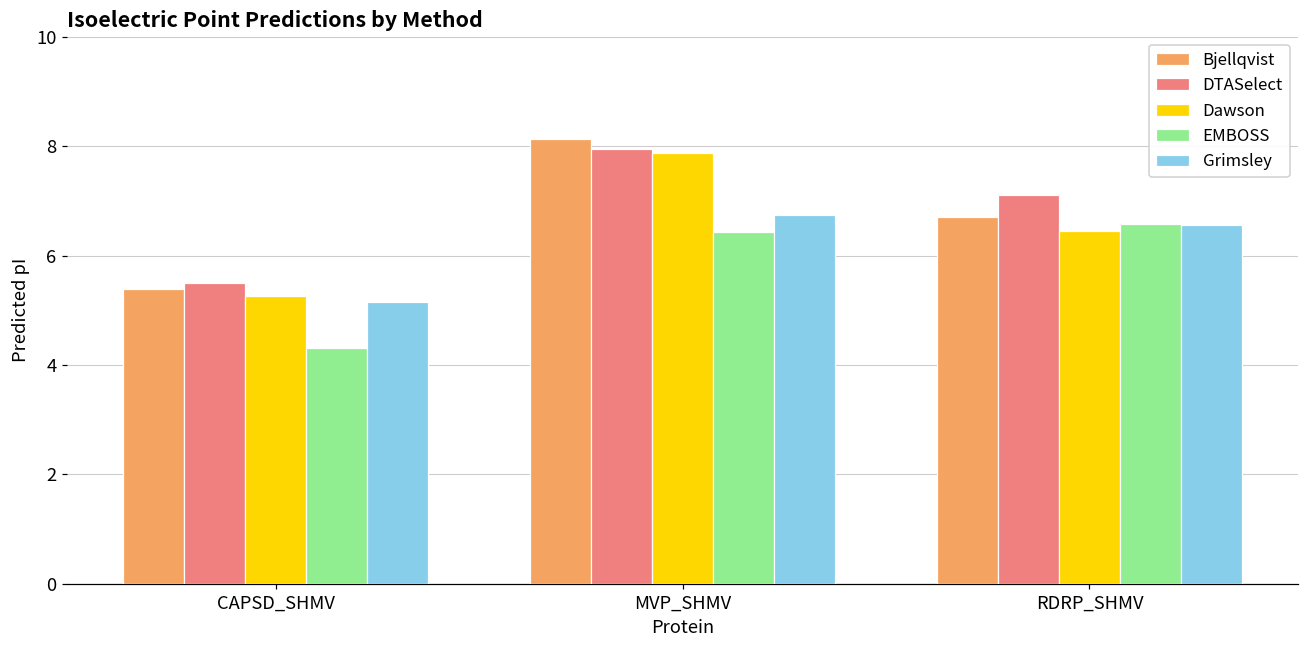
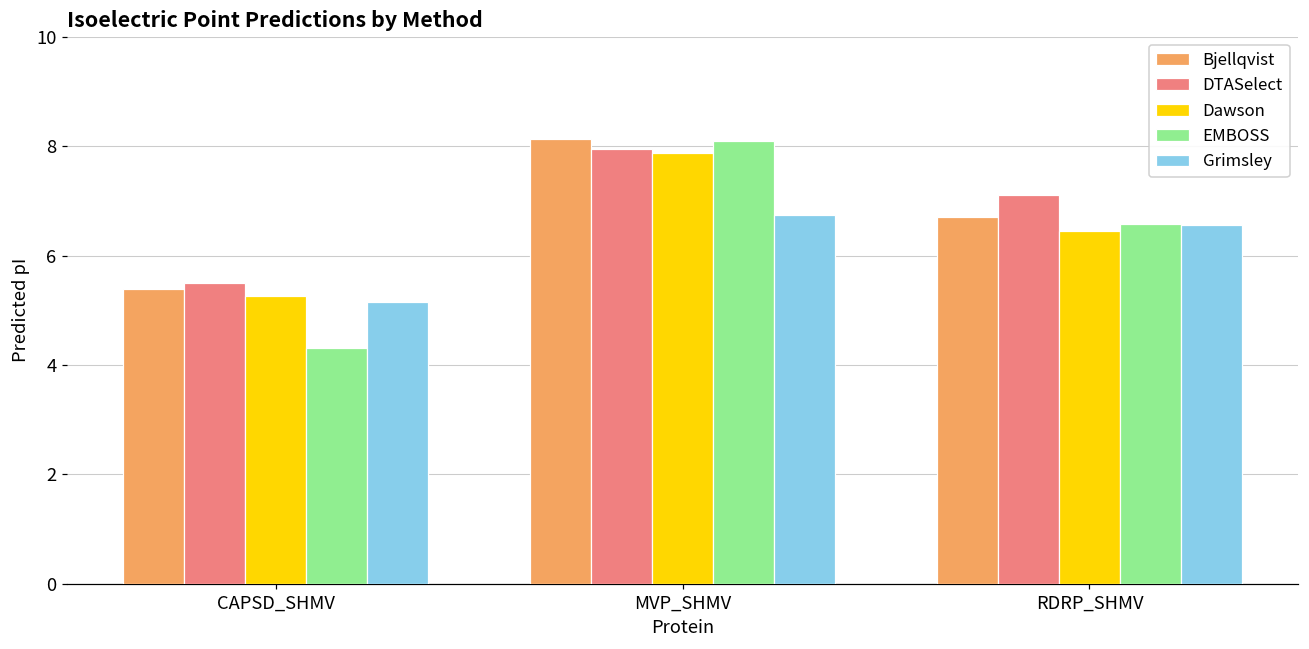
  {
    "Dawson": {
      "CAPSD_SHMV": 5.3,
      "MVP_SHMV": 7.9,
      "RDRP_SHMV": 6.5
    },
    "EMBOSS": {
      "CAPSD_SHMV": 4.3,
-     "MVP_SHMV": 6.4,
+     "MVP_SHMV": 8.1,
      "RDRP_SHMV": 6.6
    },
    "Grimsley": {
      "CAPSD_SHMV": 5.2,
      "MVP_SHMV": 6.7,
      "RDRP_SHMV": 6.6
    }
  }
